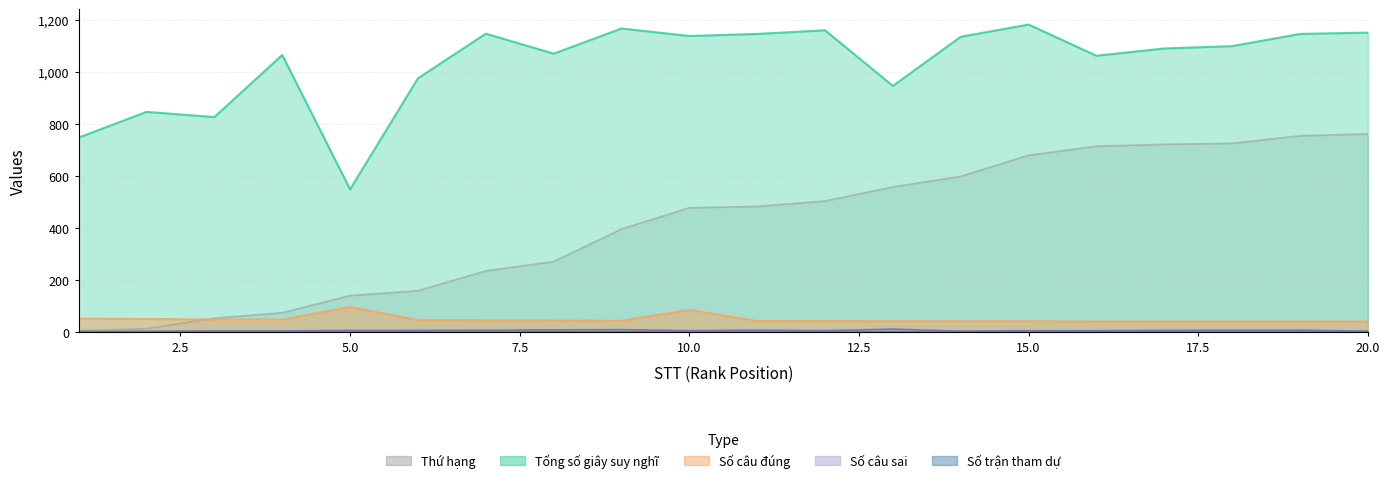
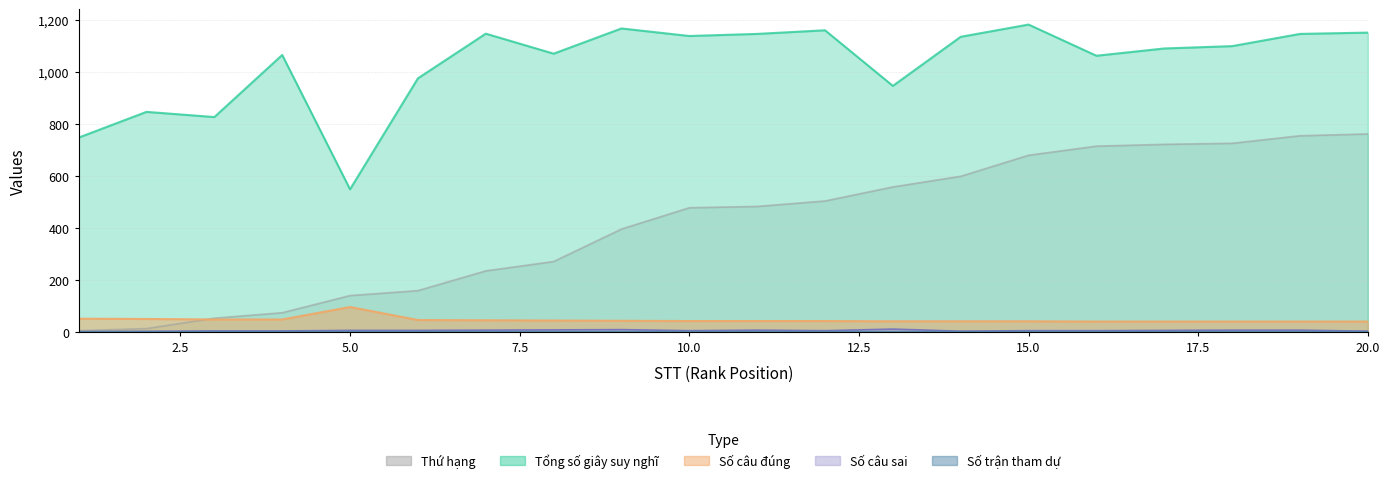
  {
    "Số câu đúng": {
      "5.0": 100,
-     "10.0": 80,
+     "10.0": 40,
      "15.0": 40,
      "20.0": 40
    }
  }
